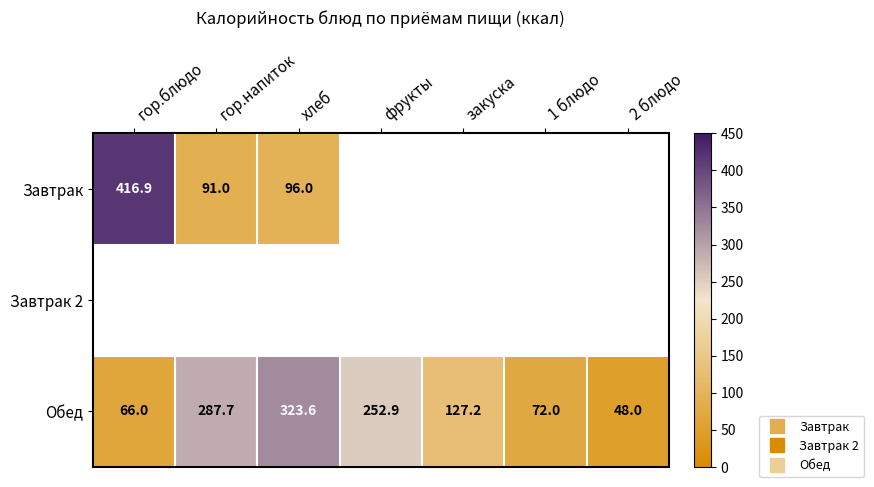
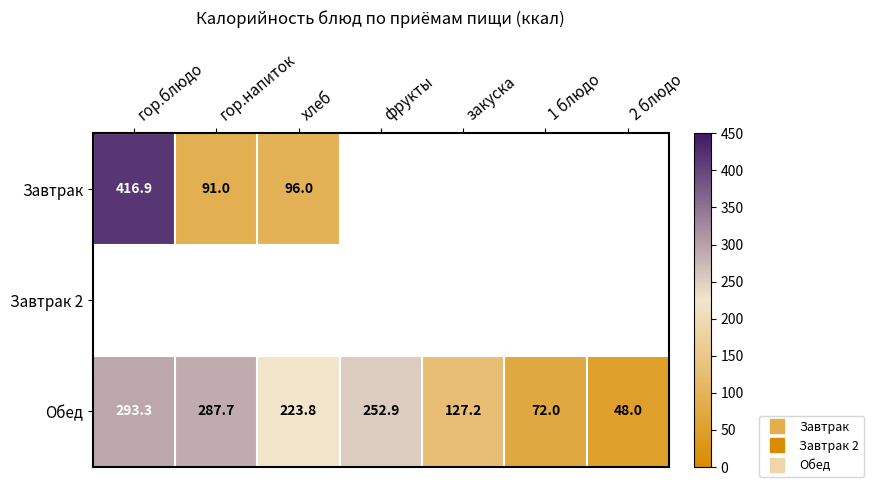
  {
    "Завтрак": {
      "гор.блюдо": 416.9,
      "гор.напиток": 91.0,
      "хлеб": 96.0
    },
    "Обед": {
-     "гор.блюдо": 66.0,
+     "гор.блюдо": 293.3,
      "гор.напиток": 287.7,
-     "хлеб": 323.6,
+     "хлеб": 223.8,
      "фрукты": 252.9,
      "закуска": 127.2,
      "1 блюдо": 72.0,
      "2 блюдо": 48.0
    }
  }
